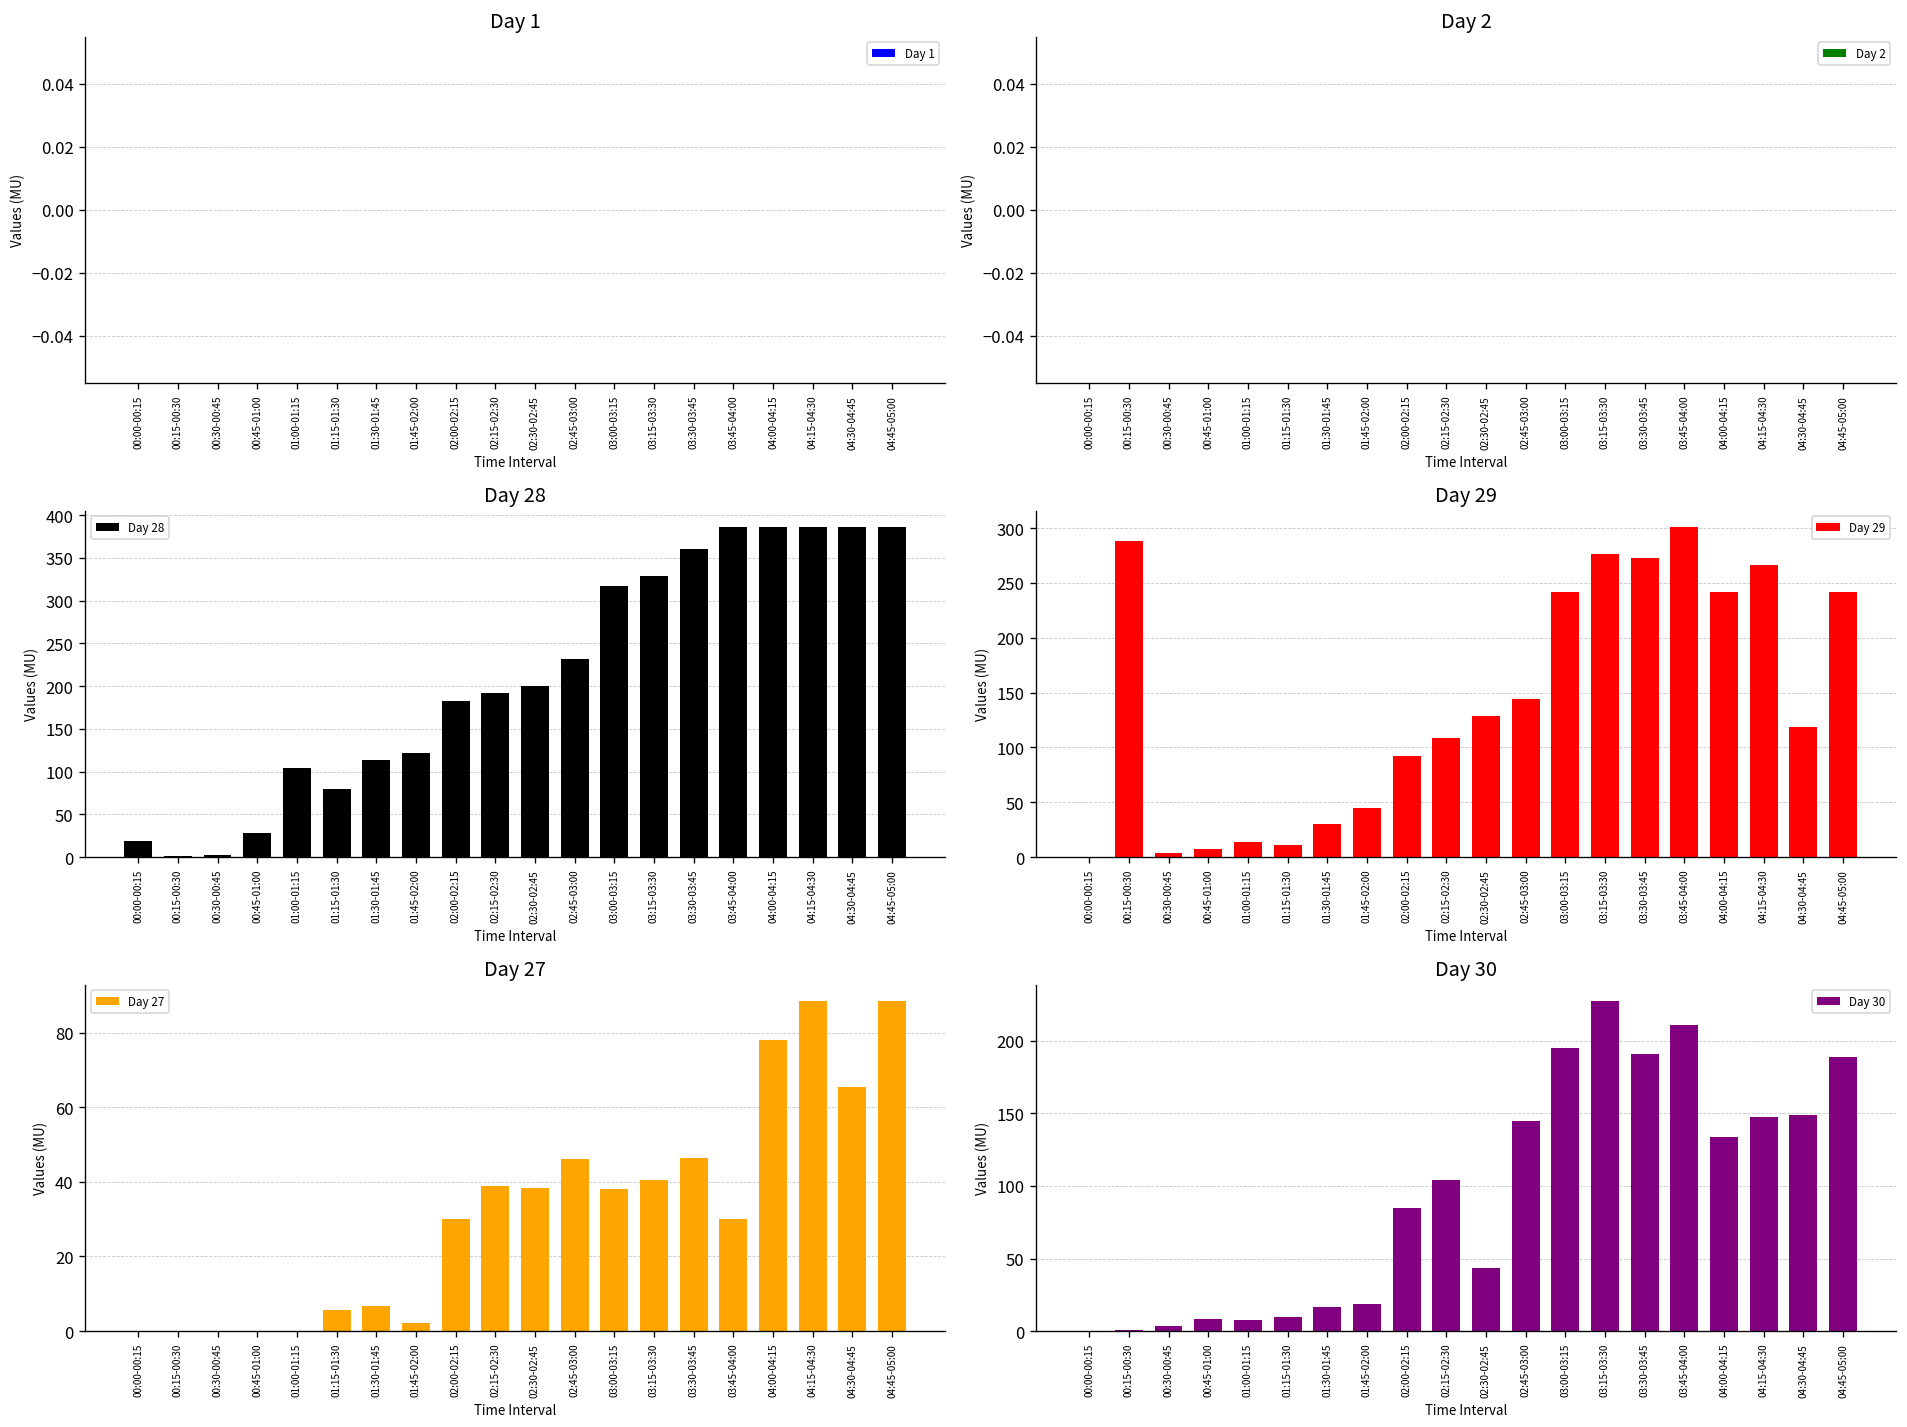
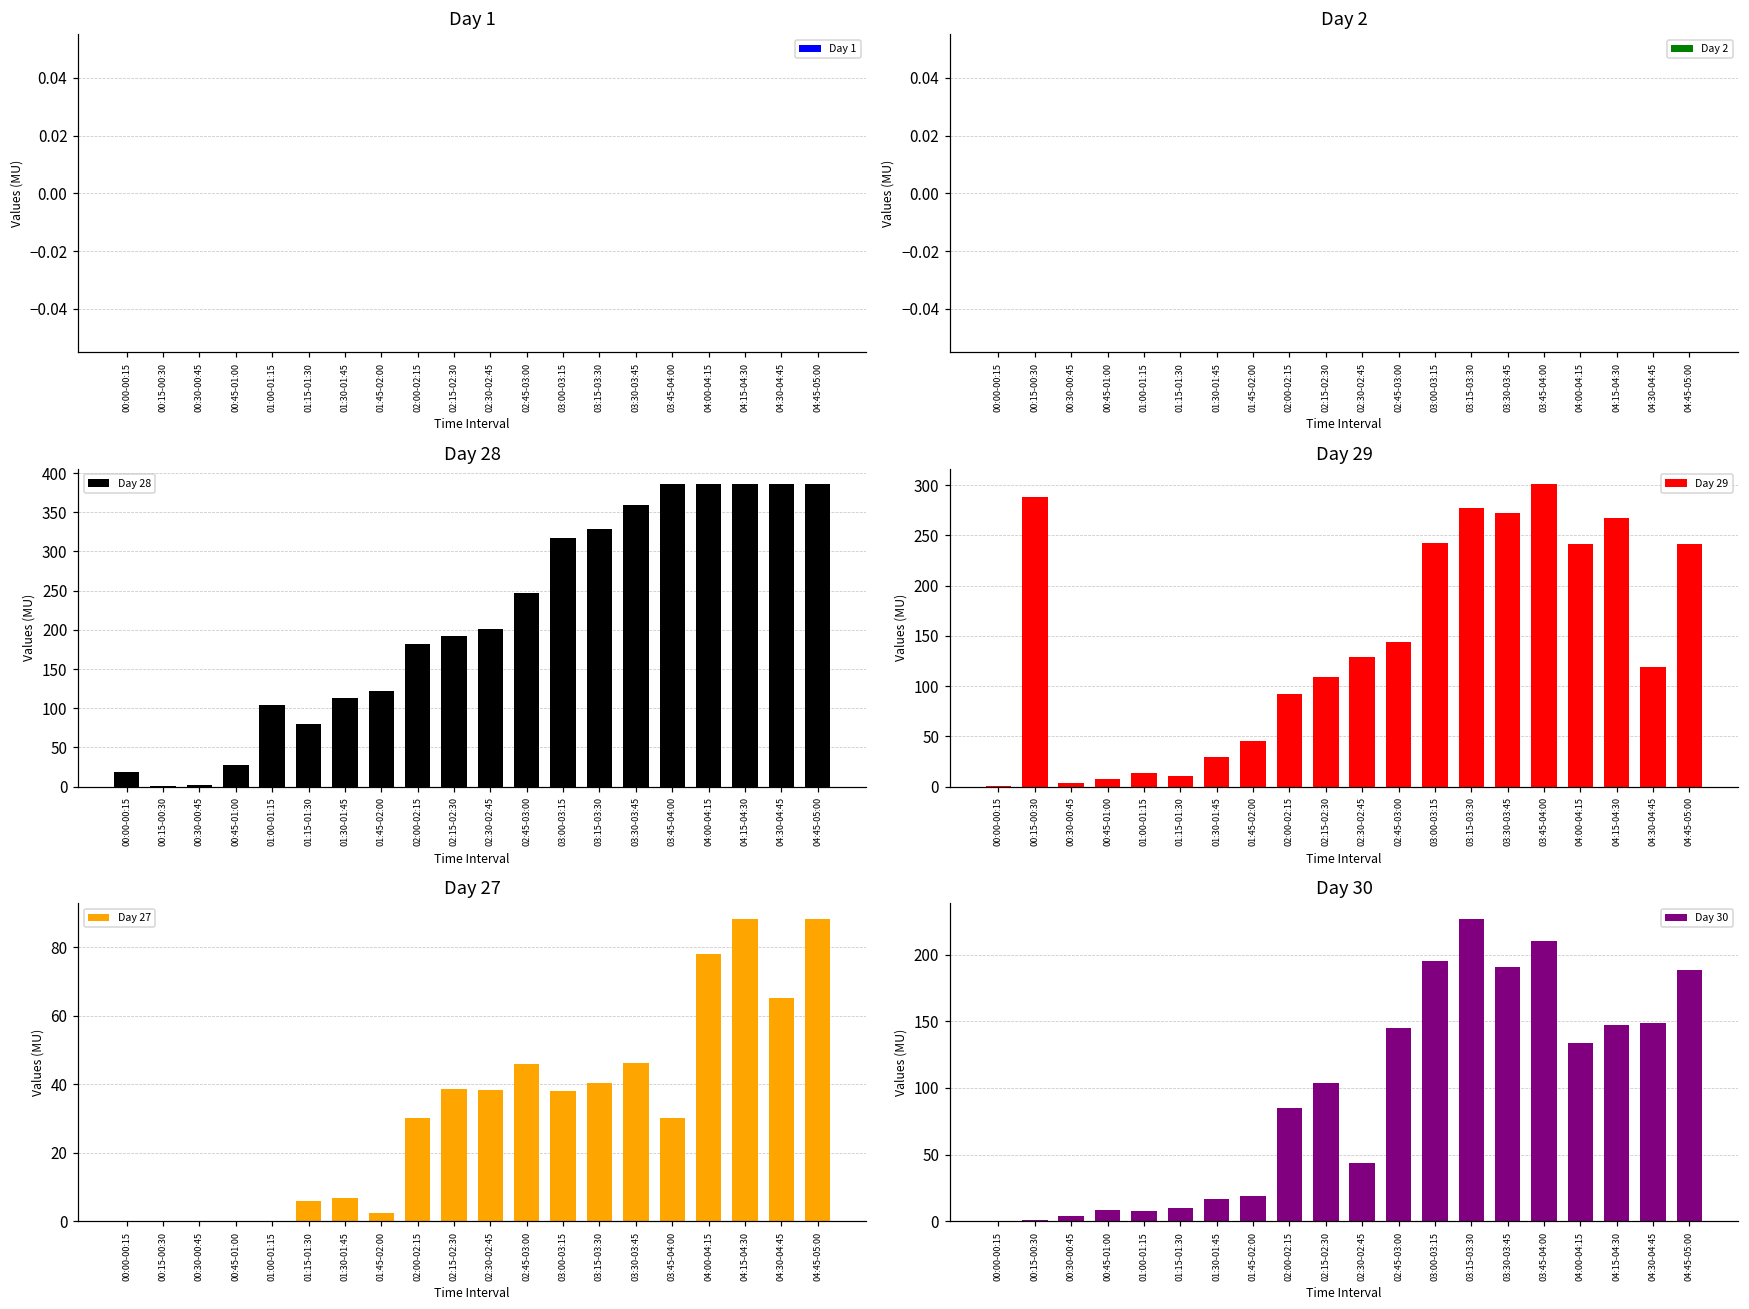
  {
    "Day 1": {
      "00:00-00:15": 0.000,
      "00:15-00:30": 0.000,
      "00:30-00:45": 0.000,
      "00:45-01:00": 0.000,
      "01:00-01:15": 0.000,
      "01:15-01:30": 0.000,
      "01:30-01:45": 0.000,
      "01:45-02:00": 0.000,
      "02:00-02:15": 0.000,
      "02:15-02:30": 0.000,
      "02:30-02:45": 0.000,
      "02:45-03:00": 0.000,
      "03:00-03:15": 0.000,
      "03:15-03:30": 0.000,
      "03:30-03:45": 0.000,
      "03:45-04:00": 0.000,
      "04:00-04:15": 0.000,
      "04:15-04:30": 0.000,
      "04:30-04:45": 0.000,
      "04:45-05:00": 0.000
    },
    "Day 2": {
      "00:00-00:15": 0.000,
      "00:15-00:30": 0.000,
      "00:30-00:45": 0.000,
      "00:45-01:00": 0.000,
      "01:00-01:15": 0.000,
      "01:15-01:30": 0.000,
      "01:30-01:45": 0.000,
      "01:45-02:00": 0.000,
      "02:00-02:15": 0.000,
      "02:15-02:30": 0.000,
      "02:30-02:45": 0.000,
      "02:45-03:00": 0.000,
      "03:00-03:15": 0.000,
      "03:15-03:30": 0.000,
      "03:30-03:45": 0.000,
      "03:45-04:00": 0.000,
      "04:00-04:15": 0.000,
      "04:15-04:30": 0.000,
      "04:30-04:45": 0.000,
      "04:45-05:00": 0.000
    },
    "Day 28": {
      "00:00-00:15": 20,
      "00:45-01:00": 30,
      "01:00-01:15": 100,
      "01:15-01:30": 80,
      "01:30-01:45": 110,
      "01:45-02:00": 120,
      "02:00-02:15": 180,
      "02:15-02:30": 190,
      "02:30-02:45": 200,
-     "02:45-03:00": 230,
+     "02:45-03:00": 250,
      "03:00-03:15": 320,
      "03:15-03:30": 330,
      "03:30-03:45": 360,
      "03:45-04:00": 390,
      "04:00-04:15": 390,
      "04:15-04:30": 390,
      "04:30-04:45": 390,
      "04:45-05:00": 390
    },
    "Day 29": {
      "00:15-00:30": 290,
      "00:30-00:45": 0,
      "00:45-01:00": 10,
      "01:00-01:15": 10,
      "01:15-01:30": 10,
      "01:30-01:45": 30,
      "01:45-02:00": 50,
      "02:00-02:15": 90,
      "02:15-02:30": 110,
      "02:30-02:45": 130,
      "02:45-03:00": 140,
      "03:00-03:15": 240,
      "03:15-03:30": 280,
      "03:30-03:45": 270,
      "03:45-04:00": 300,
      "04:00-04:15": 240,
      "04:15-04:30": 270,
      "04:30-04:45": 120,
      "04:45-05:00": 240
    },
    "Day 27": {
      "00:00-00:15": 0,
      "00:15-00:30": 0,
      "00:30-00:45": 0,
      "00:45-01:00": 0,
      "01:00-01:15": 0,
      "01:15-01:30": 6,
      "01:30-01:45": 7,
      "01:45-02:00": 2,
      "02:00-02:15": 30,
      "02:15-02:30": 39,
      "02:30-02:45": 38,
      "02:45-03:00": 46,
      "03:00-03:15": 38,
      "03:15-03:30": 40,
      "03:30-03:45": 46,
      "03:45-04:00": 30,
      "04:00-04:15": 78,
      "04:15-04:30": 88,
      "04:30-04:45": 65,
      "04:45-05:00": 88
    },
    "Day 30": {
      "00:30-00:45": 4,
      "00:45-01:00": 8,
      "01:00-01:15": 8,
      "01:15-01:30": 10,
      "01:30-01:45": 16,
      "01:45-02:00": 19,
      "02:00-02:15": 85,
      "02:15-02:30": 104,
      "02:30-02:45": 44,
      "02:45-03:00": 145,
      "03:00-03:15": 195,
      "03:15-03:30": 227,
      "03:30-03:45": 191,
      "03:45-04:00": 211,
      "04:00-04:15": 133,
      "04:15-04:30": 147,
      "04:30-04:45": 149,
      "04:45-05:00": 189
    }
  }
